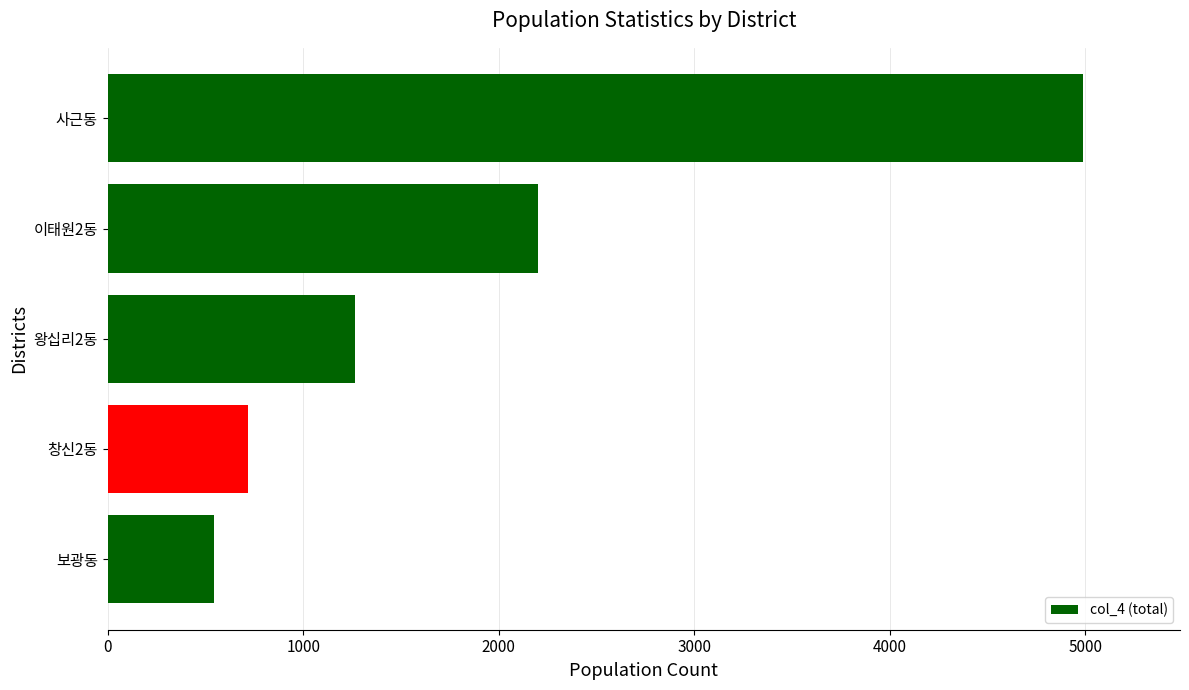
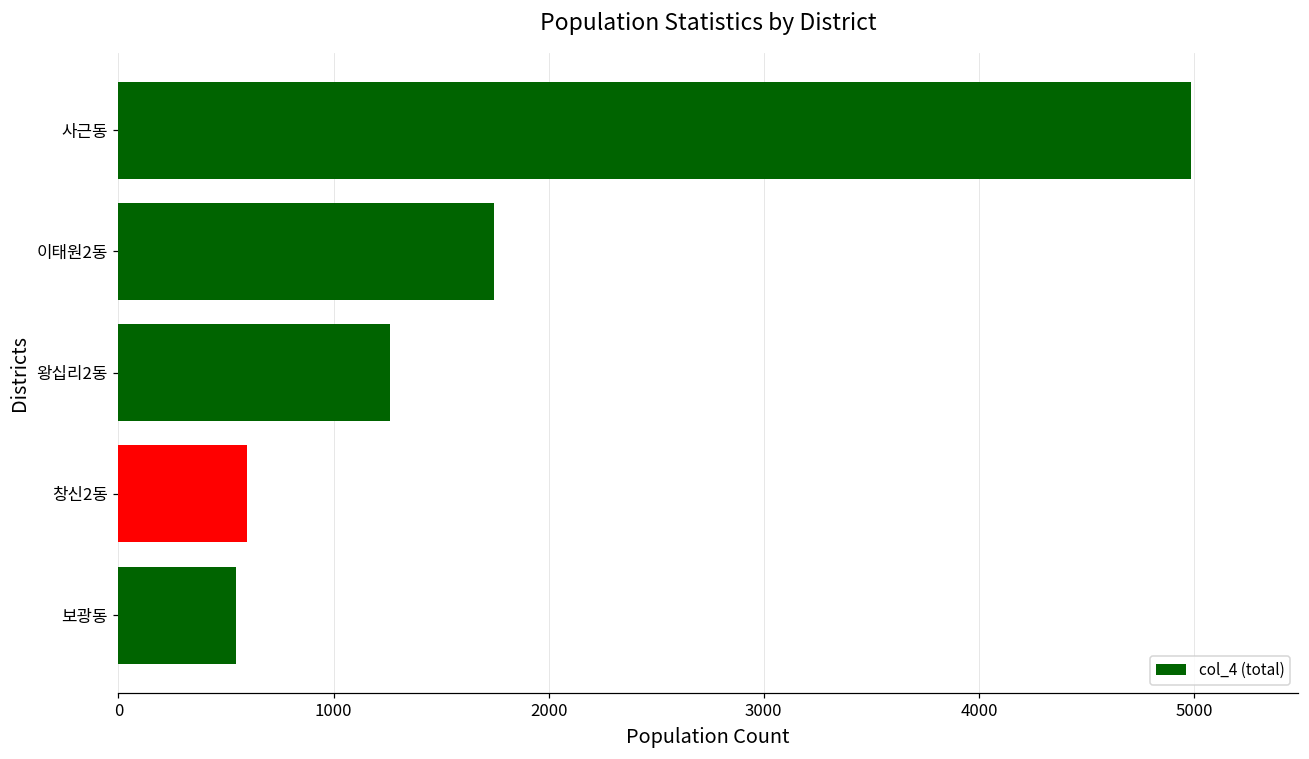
  {
    "사근동": 4990,
-   "이태원2동": 2200,
+   "이태원2동": 1750,
    "왕십리2동": 1260,
-   "창신2동": 720,
+   "창신2동": 600,
    "보광동": 550
  }
